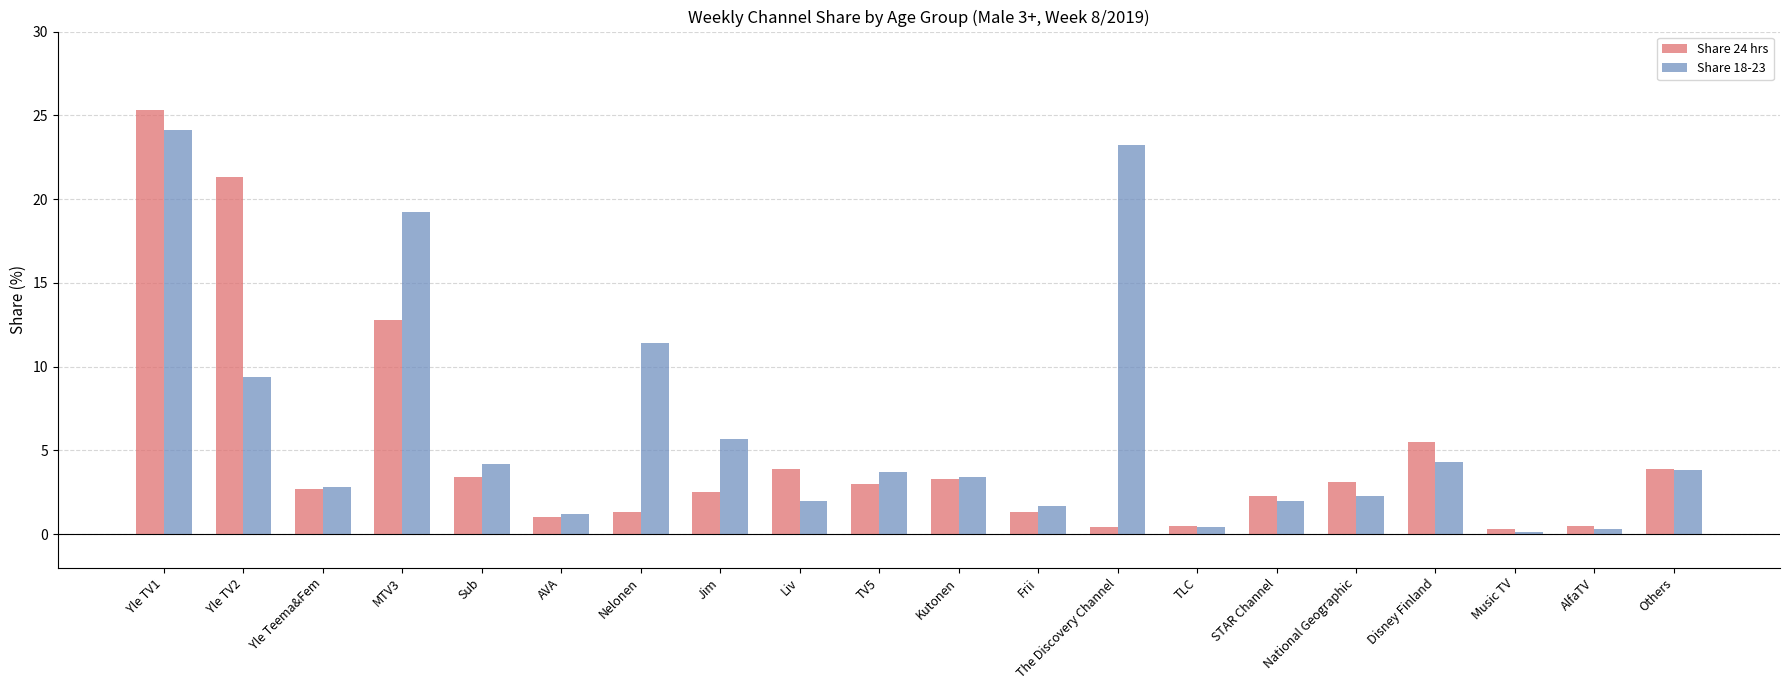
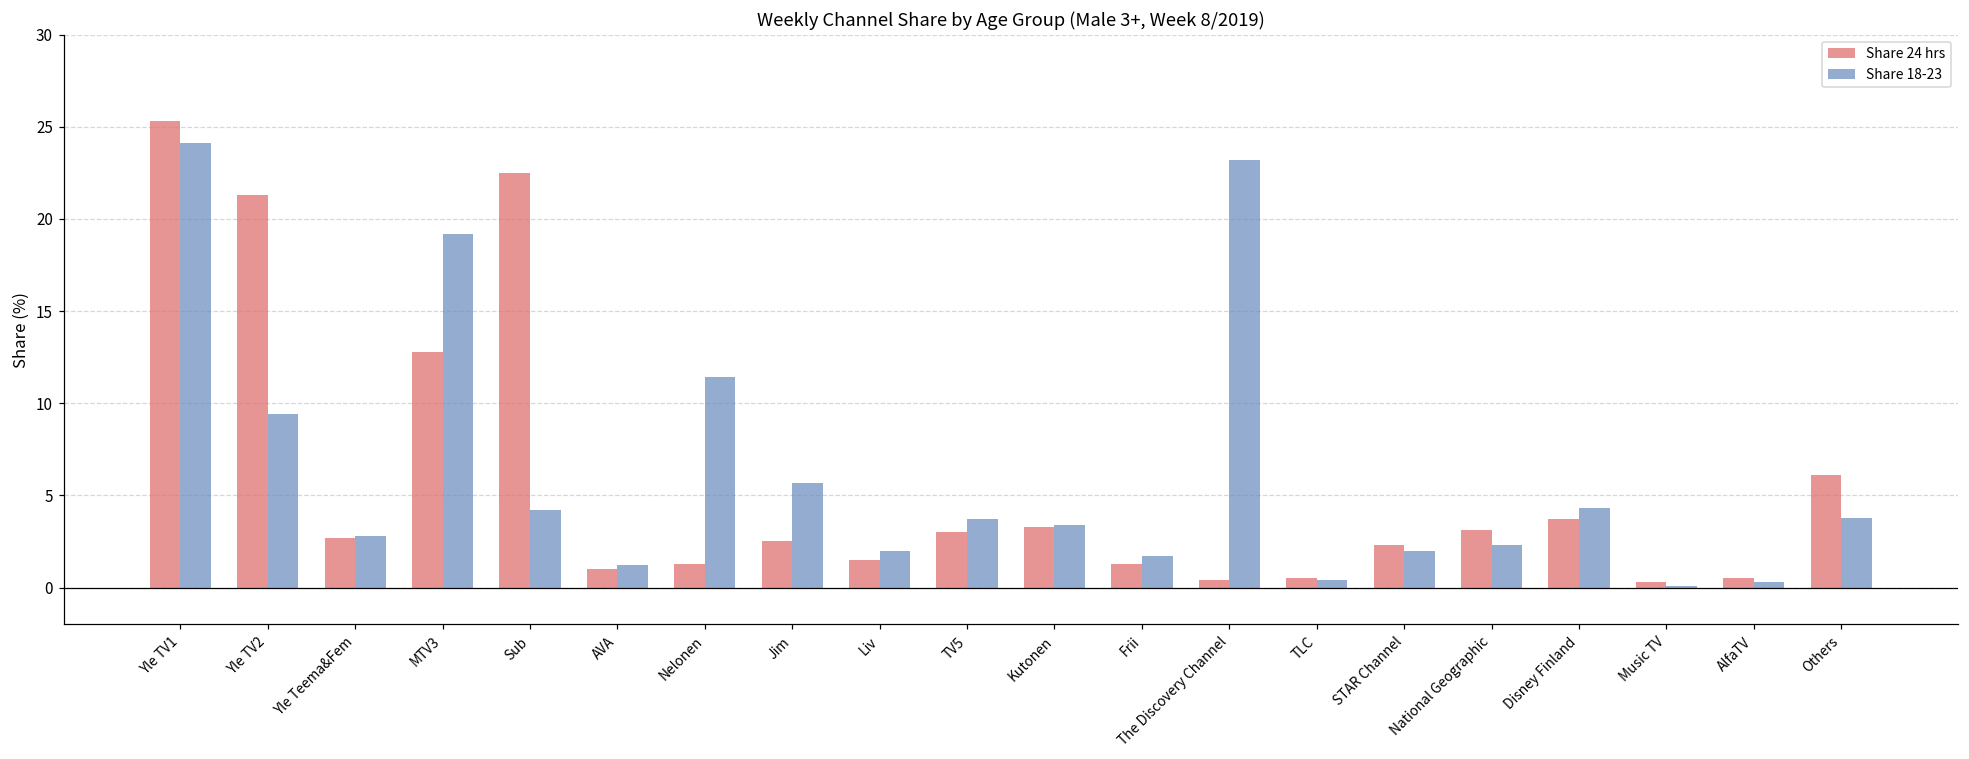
  {
    "Share 24 hrs": {
      "Yle TV1": 25.3,
      "Yle TV2": 21.3,
      "Yle Teema&Fem": 2.7,
      "MTV3": 12.8,
-     "Sub": 3.4,
+     "Sub": 22.5,
      "AVA": 1.0,
      "Nelonen": 1.3,
      "Jim": 2.5,
-     "Liv": 3.9,
+     "Liv": 1.5,
      "TV5": 3.0,
      "Kutonen": 3.3,
      "Frii": 1.3,
      "The Discovery Channel": 0.4,
      "TLC": 0.5,
      "STAR Channel": 2.3,
      "National Geographic": 3.1,
-     "Disney Finland": 5.5,
+     "Disney Finland": 3.7,
      "Music TV": 0.3,
      "AlfaTV": 0.5,
-     "Others": 3.9
+     "Others": 6.1
    },
    "Share 18-23": {
      "Yle TV1": 24.1,
      "Yle TV2": 9.4,
      "Yle Teema&Fem": 2.8,
      "MTV3": 19.2,
      "Sub": 4.2,
      "AVA": 1.2,
      "Nelonen": 11.4,
      "Jim": 5.7,
      "Liv": 2.0,
      "TV5": 3.7,
      "Kutonen": 3.4,
      "Frii": 1.7,
      "The Discovery Channel": 23.2,
      "TLC": 0.4,
      "STAR Channel": 2.0,
      "National Geographic": 2.3,
      "Disney Finland": 4.3,
      "AlfaTV": 0.3,
      "Others": 3.8
    }
  }
